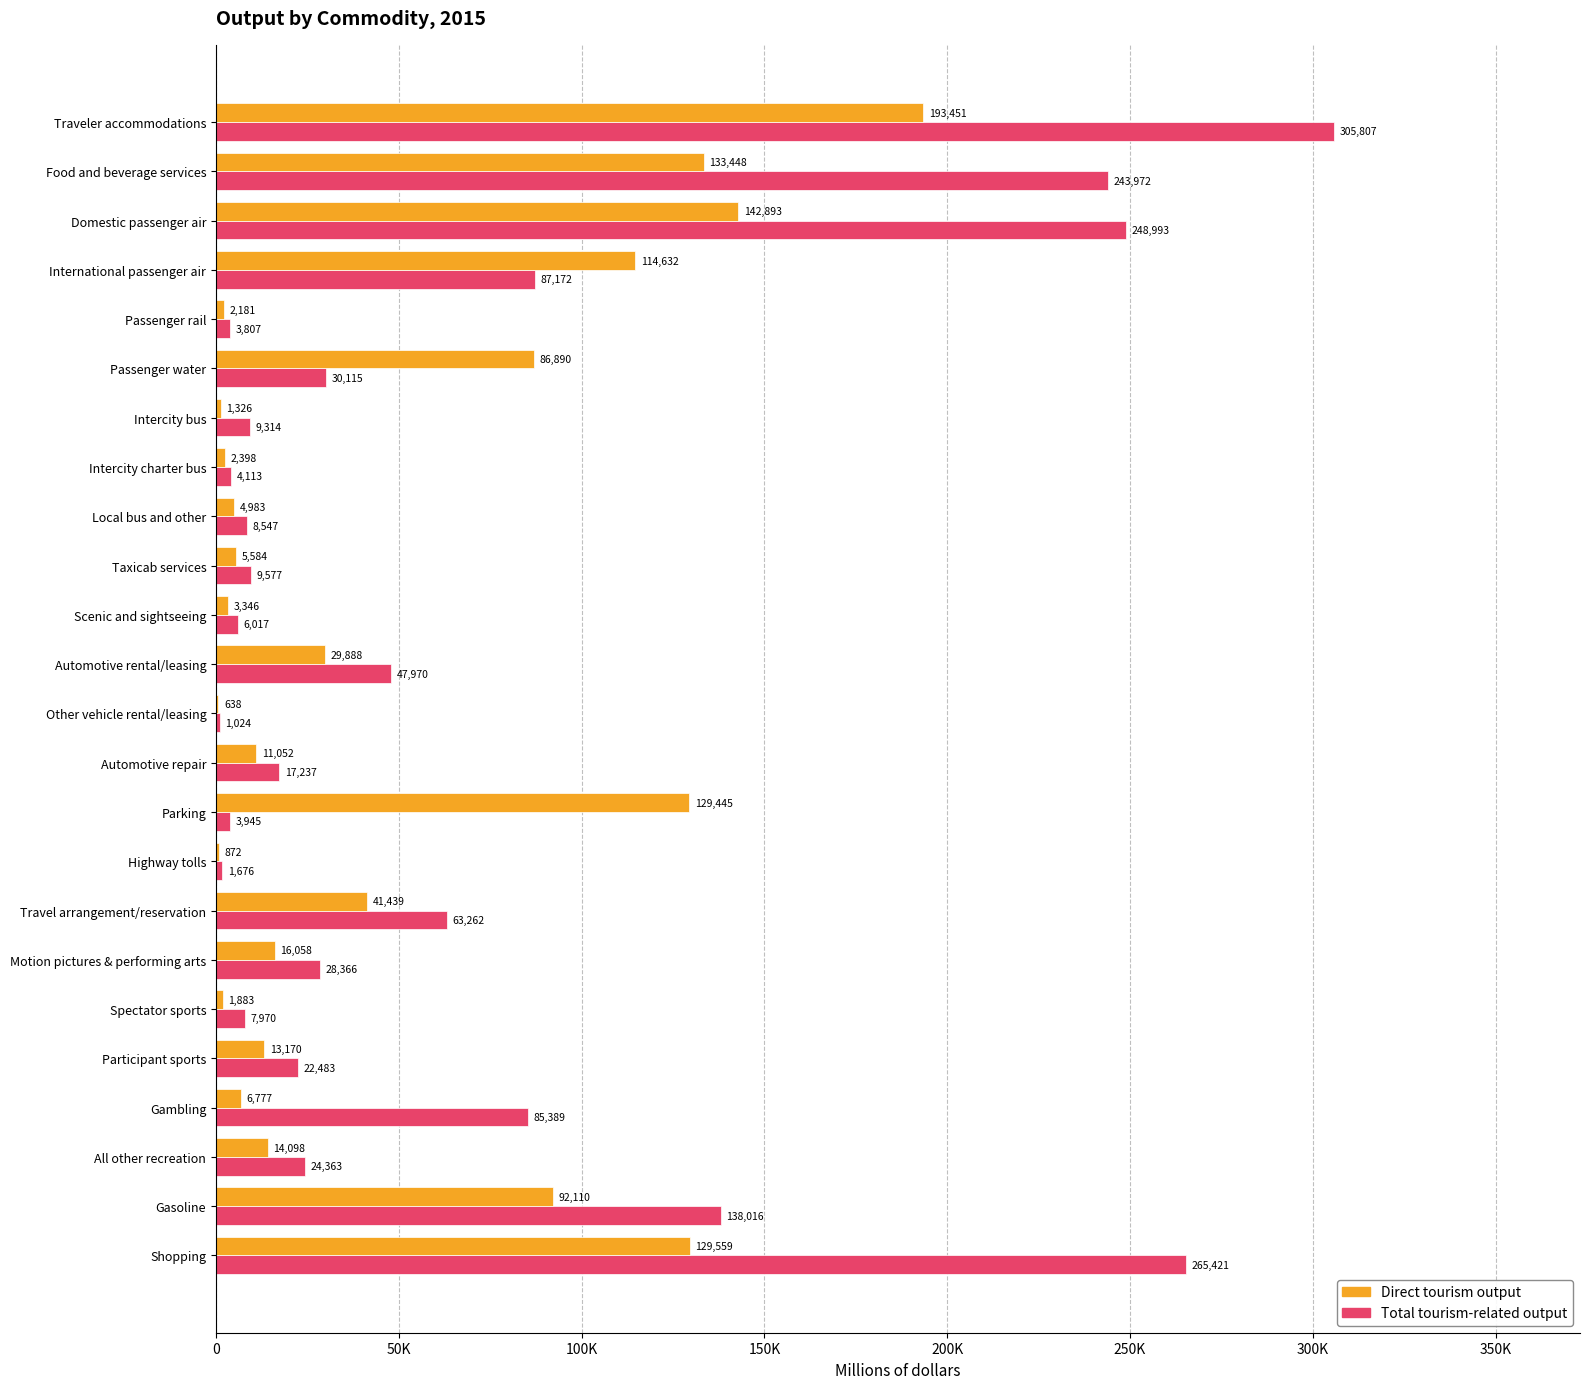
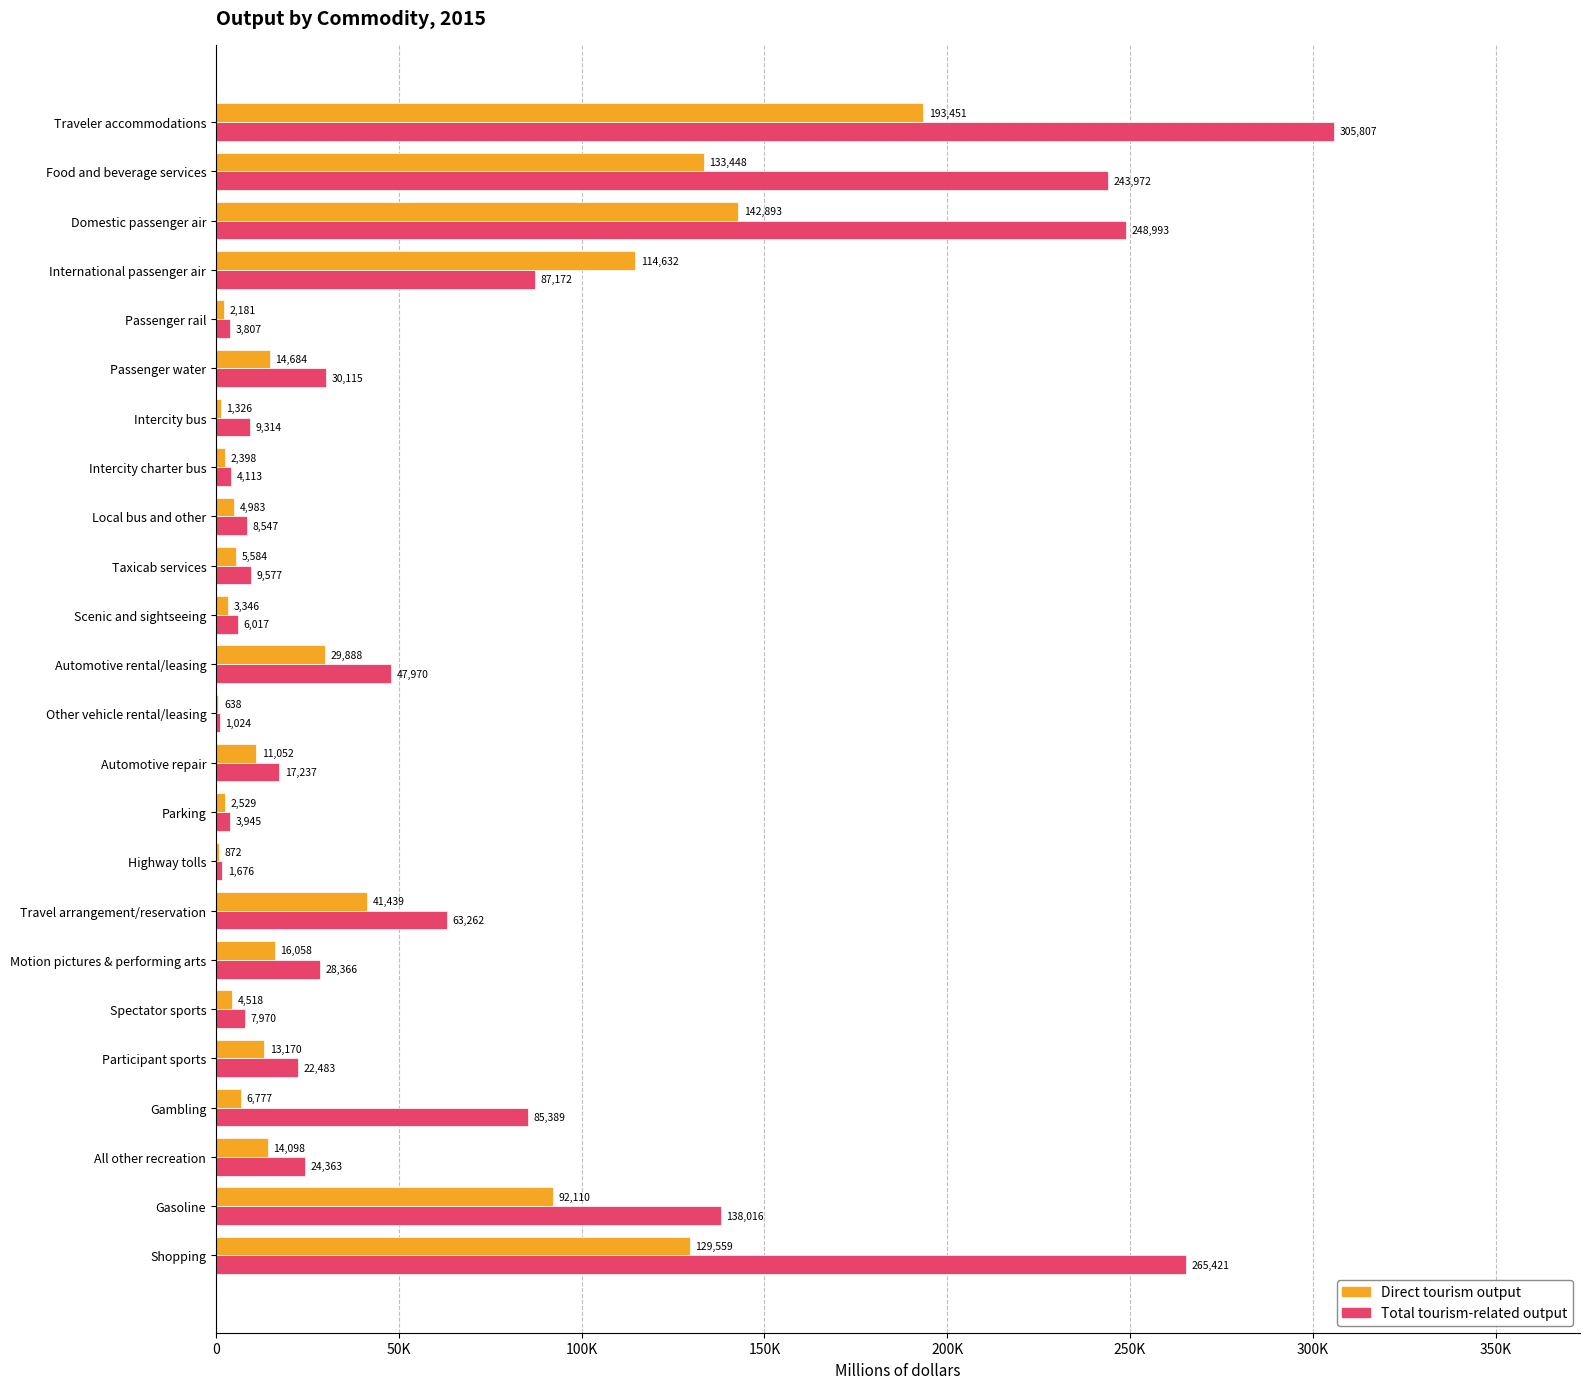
  {
    "Total tourism-related output": {
      "Traveler accommodations": "305,807",
      "Food and beverage services": "243,972",
      "Domestic passenger air": "248,993",
      "International passenger air": "87,172",
      "Passenger rail": "3,807",
      "Passenger water": "30,115",
      "Intercity bus": "9,314",
      "Intercity charter bus": "4,113",
      "Local bus and other": "8,547",
      "Taxicab services": "9,577",
      "Scenic and sightseeing": "6,017",
      "Automotive rental/leasing": "47,970",
      "Other vehicle rental/leasing": "1,024",
      "Automotive repair": "17,237",
      "Parking": "3,945",
      "Highway tolls": "1,676",
      "Travel arrangement/reservation": "63,262",
      "Motion pictures & performing arts": "28,366",
      "Spectator sports": "7,970",
      "Participant sports": "22,483",
      "Gambling": "85,389",
      "All other recreation": "24,363",
      "Gasoline": "138,016",
      "Shopping": "265,421"
    },
    "Direct tourism output": {
      "Traveler accommodations": "193,451",
      "Food and beverage services": "133,448",
      "Domestic passenger air": "142,893",
      "International passenger air": "114,632",
      "Passenger rail": "2,181",
-     "Passenger water": "86,890",
+     "Passenger water": "14,684",
      "Intercity bus": "1,326",
      "Intercity charter bus": "2,398",
      "Local bus and other": "4,983",
      "Taxicab services": "5,584",
      "Scenic and sightseeing": "3,346",
      "Automotive rental/leasing": "29,888",
      "Other vehicle rental/leasing": "638",
      "Automotive repair": "11,052",
-     "Parking": "129,445",
+     "Parking": "2,529",
      "Highway tolls": "872",
      "Travel arrangement/reservation": "41,439",
      "Motion pictures & performing arts": "16,058",
-     "Spectator sports": "1,883",
+     "Spectator sports": "4,518",
      "Participant sports": "13,170",
      "Gambling": "6,777",
      "All other recreation": "14,098",
      "Gasoline": "92,110",
      "Shopping": "129,559"
    }
  }
